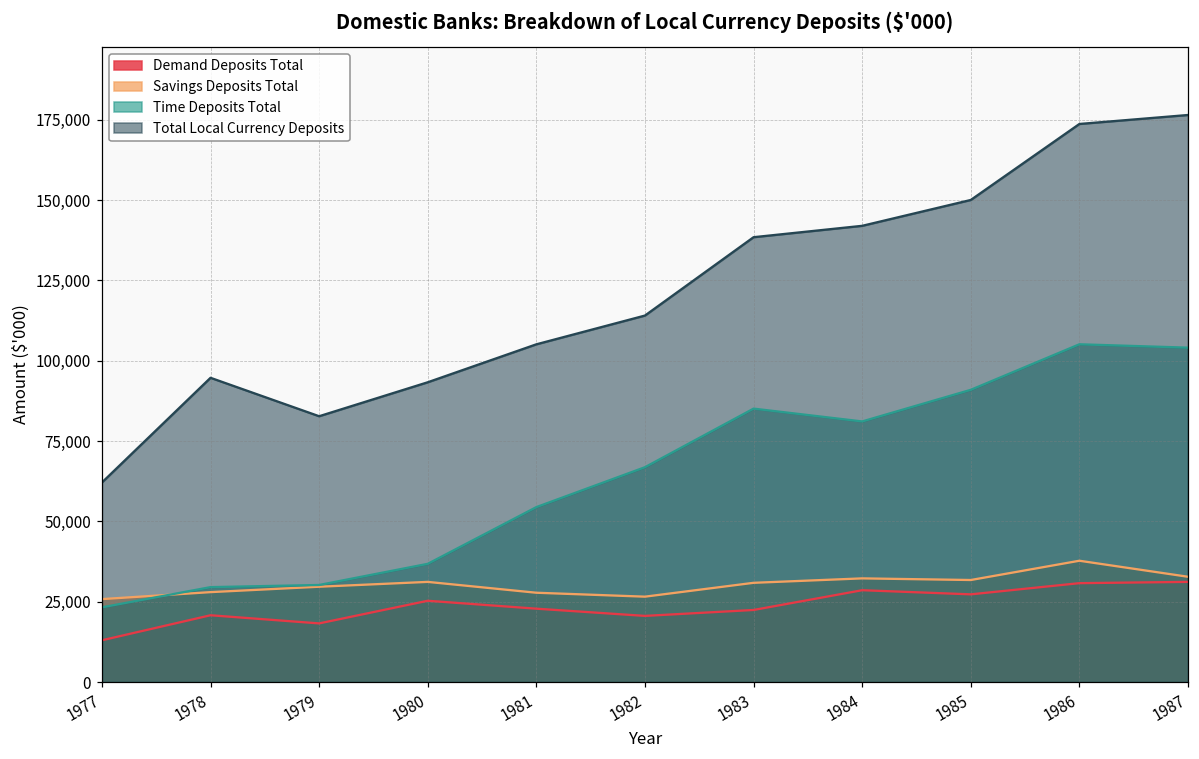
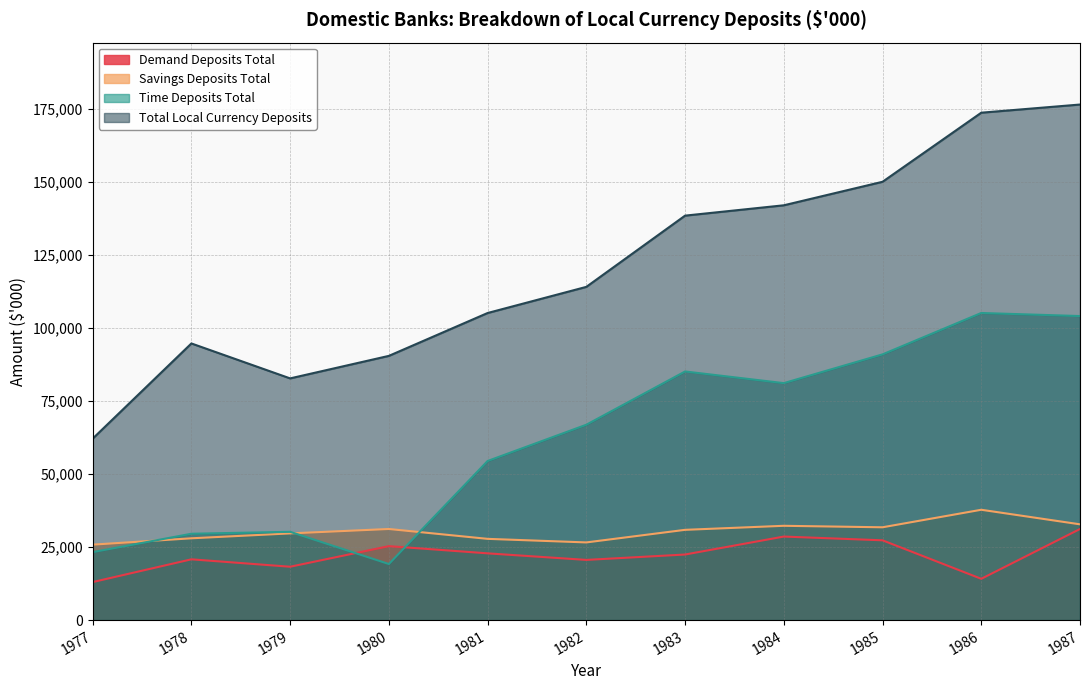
  {
    "Demand Deposits Total": {
      "1977": "13,000",
      "1978": "21,000",
      "1979": "18,000",
      "1980": "25,000",
      "1981": "23,000",
      "1982": "21,000",
      "1983": "22,000",
      "1984": "29,000",
      "1985": "27,000",
-     "1986": "31,000",
+     "1986": "14,000",
      "1987": "31,000"
    },
    "Savings Deposits Total": {
      "1977": "26,000",
      "1978": "28,000",
      "1980": "31,000",
      "1981": "28,000",
      "1982": "27,000",
      "1983": "31,000",
      "1984": "32,000",
      "1985": "32,000",
      "1986": "38,000",
      "1987": "33,000"
    },
    "Time Deposits Total": {
      "1977": "23,000",
      "1978": "30,000",
-     "1980": "37,000",
+     "1980": "19,000",
      "1981": "54,000",
      "1982": "67,000",
      "1983": "85,000",
      "1984": "81,000",
      "1985": "91,000",
      "1986": "105,000",
      "1987": "104,000"
    },
    "Total Local Currency Deposits": {
      "1977": "62,000",
      "1978": "95,000",
      "1979": "83,000",
-     "1980": "93,000",
+     "1980": "90,000",
      "1981": "105,000",
      "1982": "114,000",
      "1983": "138,000",
      "1984": "142,000",
      "1985": "150,000",
      "1986": "174,000",
      "1987": "176,000"
    }
  }
